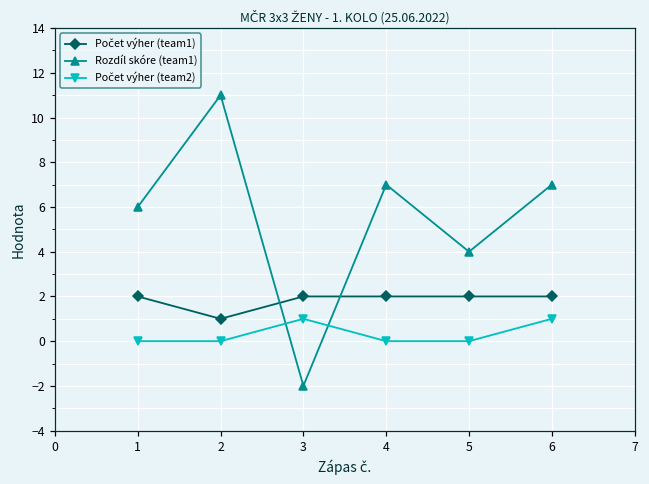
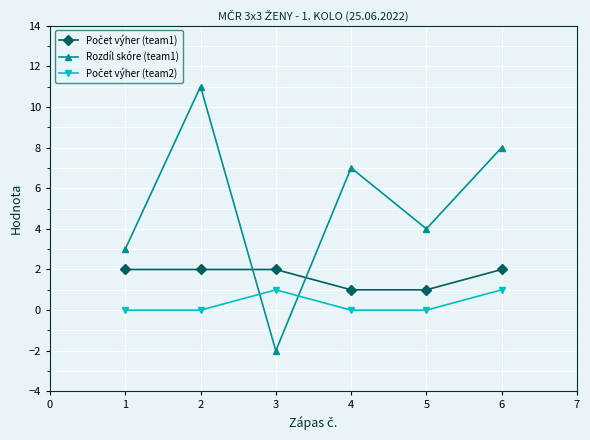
  {
    "Počet výher (team1)": {
      "1": 2,
-     "2": 1,
+     "2": 2,
      "3": 2,
-     "4": 2,
-     "5": 2,
+     "4": 1,
+     "5": 1,
      "6": 2
    },
    "Rozdíl skóre (team1)": {
-     "1": 6,
+     "1": 3,
      "2": 11,
      "3": -2,
      "4": 7,
      "5": 4,
-     "6": 7
+     "6": 8
    },
    "Počet výher (team2)": {
      "1": 0,
      "2": 0,
      "3": 1,
      "4": 0,
      "5": 0,
      "6": 1
    }
  }
